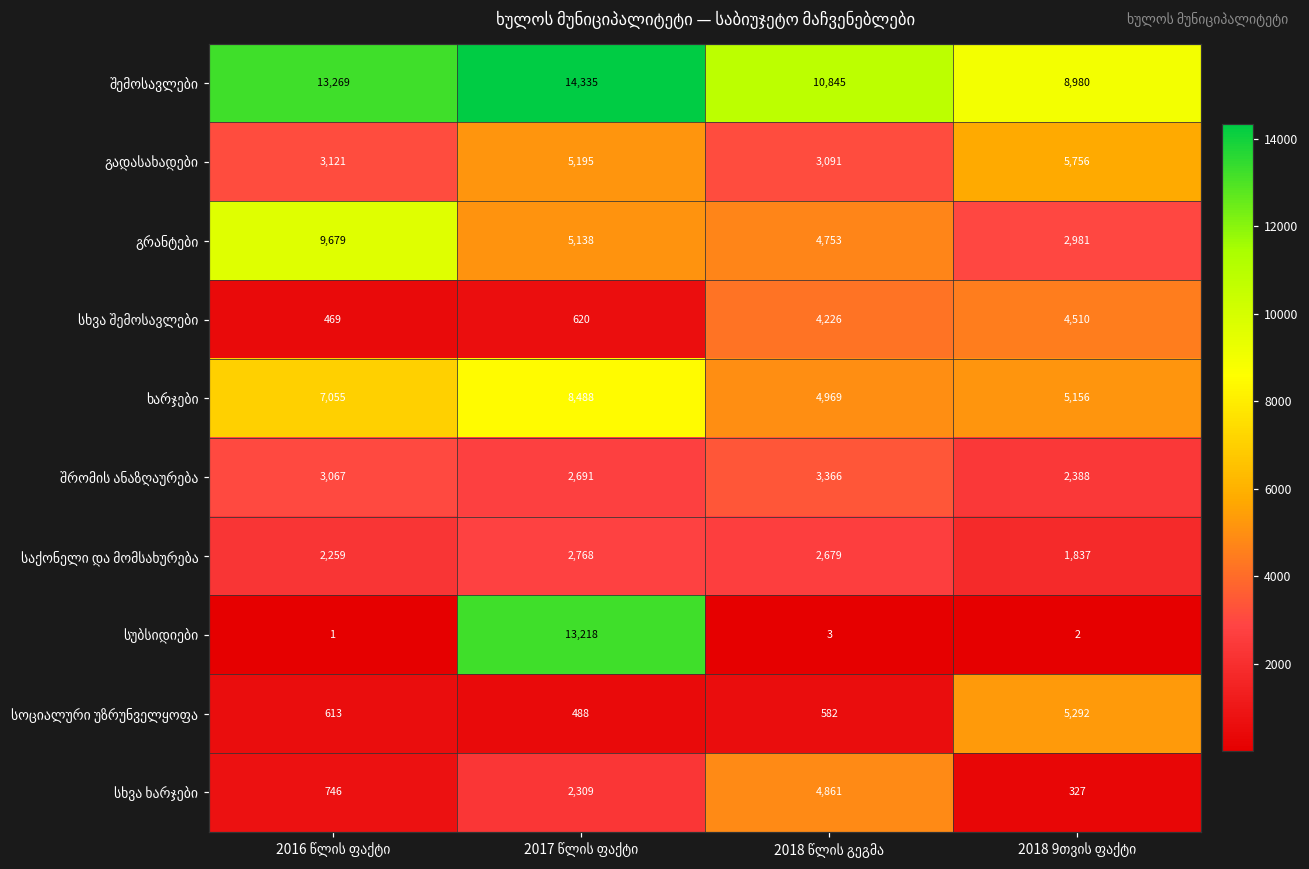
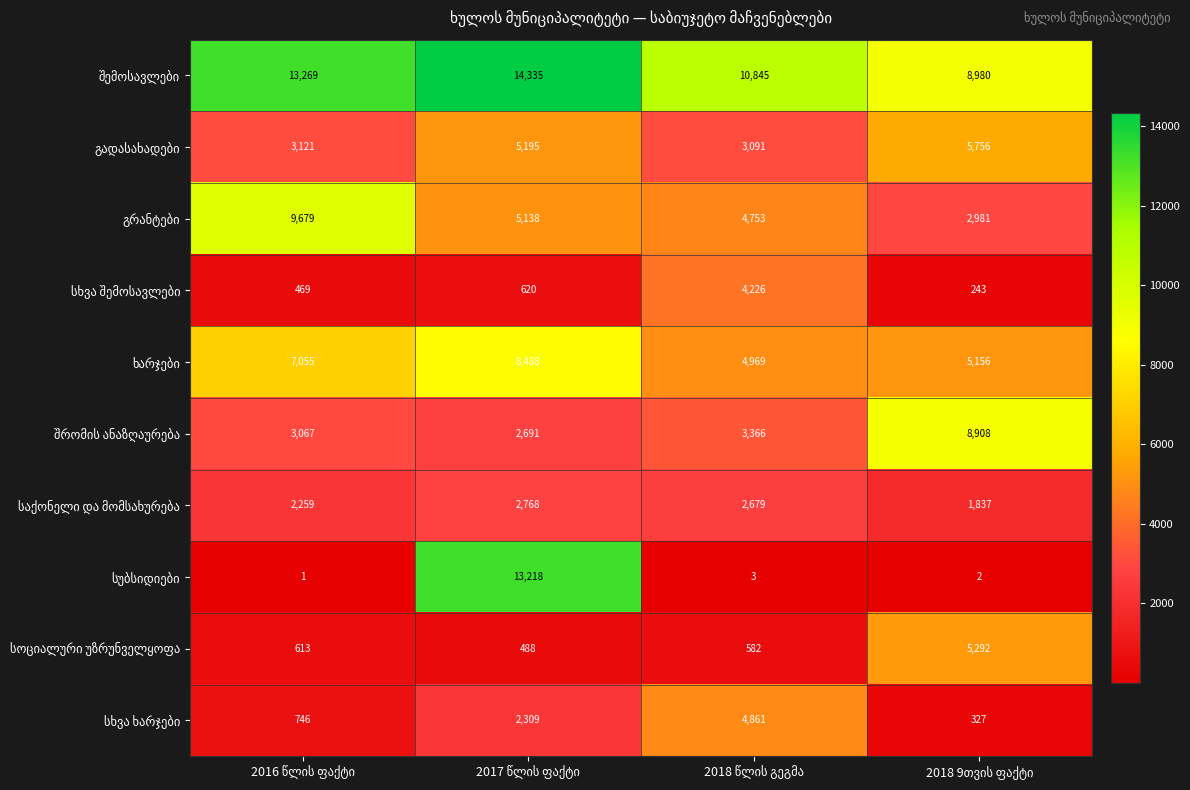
  {
    "შემოსავლები": {
      "2016 წლის ფაქტი": "13,269",
      "2017 წლის ფაქტი": "14,335",
      "2018 წლის გეგმა": "10,845",
      "2018 9თვის ფაქტი": "8,980"
    },
    "გადასახადები": {
      "2016 წლის ფაქტი": "3,121",
      "2017 წლის ფაქტი": "5,195",
      "2018 წლის გეგმა": "3,091",
      "2018 9თვის ფაქტი": "5,756"
    },
    "გრანტები": {
      "2016 წლის ფაქტი": "9,679",
      "2017 წლის ფაქტი": "5,138",
      "2018 წლის გეგმა": "4,753",
      "2018 9თვის ფაქტი": "2,981"
    },
    "სხვა შემოსავლები": {
      "2016 წლის ფაქტი": "469",
      "2017 წლის ფაქტი": "620",
      "2018 წლის გეგმა": "4,226",
-     "2018 9თვის ფაქტი": "4,510"
+     "2018 9თვის ფაქტი": "243"
    },
    "ხარჯები": {
      "2016 წლის ფაქტი": "7,055",
      "2017 წლის ფაქტი": "8,488",
      "2018 წლის გეგმა": "4,969",
      "2018 9თვის ფაქტი": "5,156"
    },
    "შრომის ანაზღაურება": {
      "2016 წლის ფაქტი": "3,067",
      "2017 წლის ფაქტი": "2,691",
      "2018 წლის გეგმა": "3,366",
-     "2018 9თვის ფაქტი": "2,388"
+     "2018 9თვის ფაქტი": "8,908"
    },
    "საქონელი და მომსახურება": {
      "2016 წლის ფაქტი": "2,259",
      "2017 წლის ფაქტი": "2,768",
      "2018 წლის გეგმა": "2,679",
      "2018 9თვის ფაქტი": "1,837"
    },
    "სუბსიდიები": {
      "2016 წლის ფაქტი": "1",
      "2017 წლის ფაქტი": "13,218",
      "2018 წლის გეგმა": "3",
      "2018 9თვის ფაქტი": "2"
    },
    "სოციალური უზრუნველყოფა": {
      "2016 წლის ფაქტი": "613",
      "2017 წლის ფაქტი": "488",
      "2018 წლის გეგმა": "582",
      "2018 9თვის ფაქტი": "5,292"
    },
    "სხვა ხარჯები": {
      "2016 წლის ფაქტი": "746",
      "2017 წლის ფაქტი": "2,309",
      "2018 წლის გეგმა": "4,861",
      "2018 9თვის ფაქტი": "327"
    }
  }
